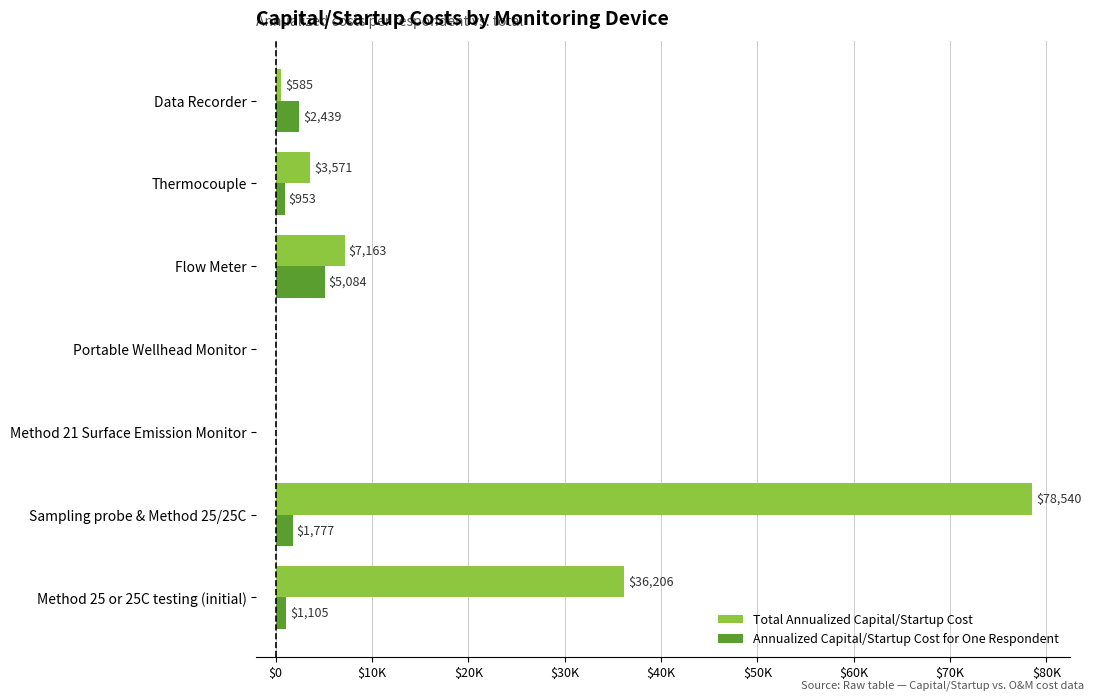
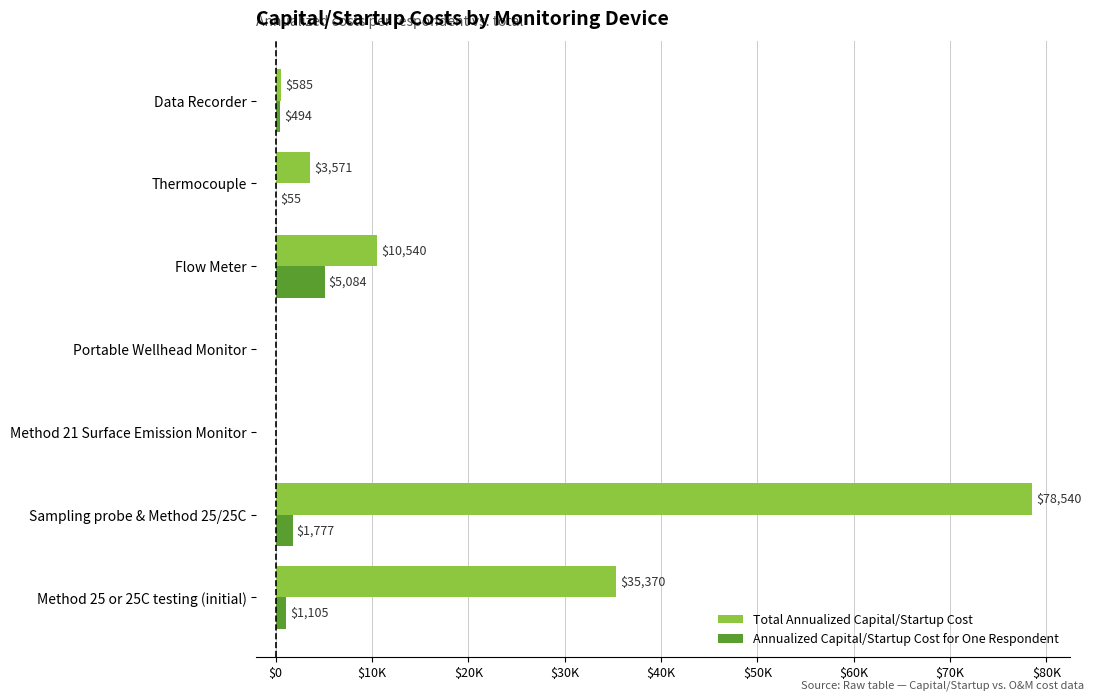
  {
    "Total Annualized Capital/Startup Cost": {
      "Data Recorder": "$585",
      "Thermocouple": "$3,571",
-     "Flow Meter": "$7,163",
+     "Flow Meter": "$10,540",
      "Sampling probe & Method 25/25C": "$78,540",
-     "Method 25 or 25C testing (initial)": "$36,206"
+     "Method 25 or 25C testing (initial)": "$35,370"
    },
    "Annualized Capital/Startup Cost for One Respondent": {
-     "Data Recorder": "$2,439",
-     "Thermocouple": "$953",
+     "Data Recorder": "$494",
+     "Thermocouple": "$55",
      "Flow Meter": "$5,084",
      "Sampling probe & Method 25/25C": "$1,777",
      "Method 25 or 25C testing (initial)": "$1,105"
    }
  }
